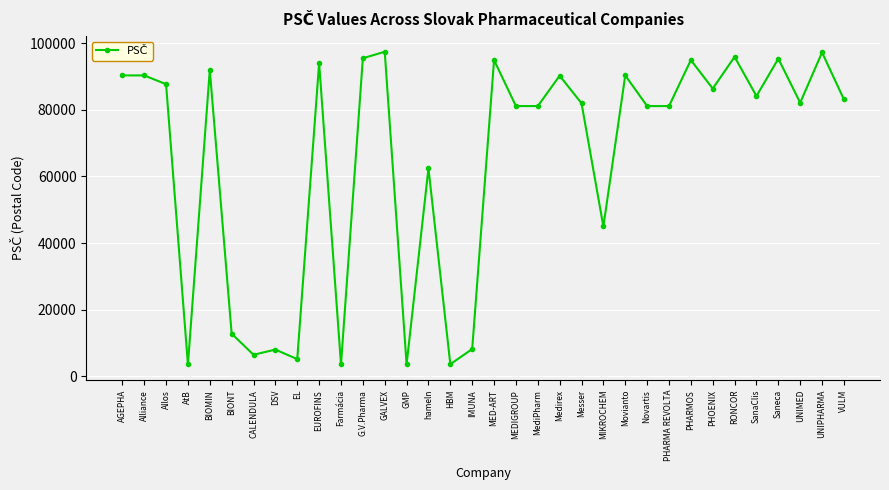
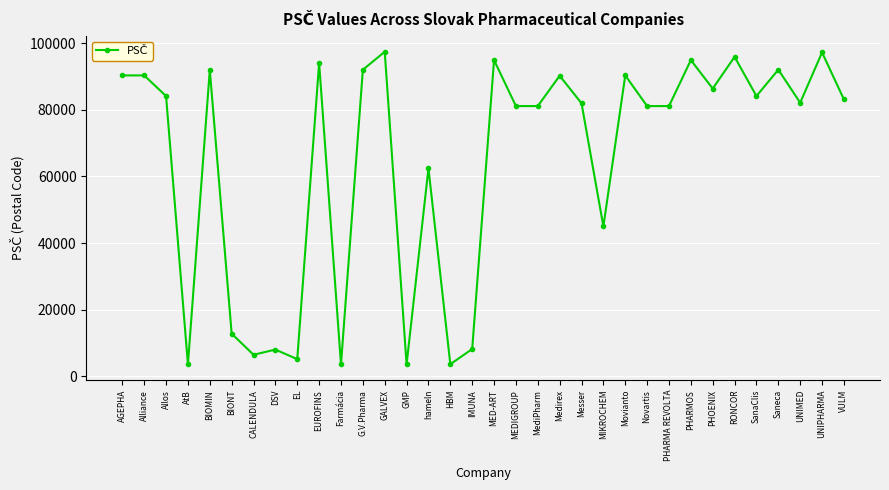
  {
    "AGEPHA": 90000,
    "Alliance": 90000,
-   "Allos": 88000,
+   "Allos": 84000,
    "AtB": 4000,
    "BIOMIN": 92000,
    "BIONT": 13000,
    "CALENDULA": 7000,
    "DSV": 8000,
    "EL": 5000,
    "EUROFINS": 94000,
    "Farmácia": 4000,
-   "G.V.Pharma": 95000,
+   "G.V.Pharma": 92000,
    "GALVEX": 97000,
    "GMP": 4000,
    "hameln": 62000,
    "HBM": 4000,
    "IMUNA": 8000,
    "MED-ART": 95000,
    "MEDIGROUP": 81000,
    "MediPharm": 81000,
    "Medirex": 90000,
    "Messer": 82000,
    "MIKROCHEM": 45000,
    "Movianto": 90000,
    "Novartis": 81000,
    "PHARMA REVOLTA": 81000,
    "PHARMOS": 95000,
    "PHOENIX": 86000,
    "RONCOR": 96000,
    "SanaClis": 84000,
-   "Saneca": 95000,
+   "Saneca": 92000,
    "UNIMED": 82000,
    "UNIPHARMA": 97000,
    "VULM": 83000
  }
